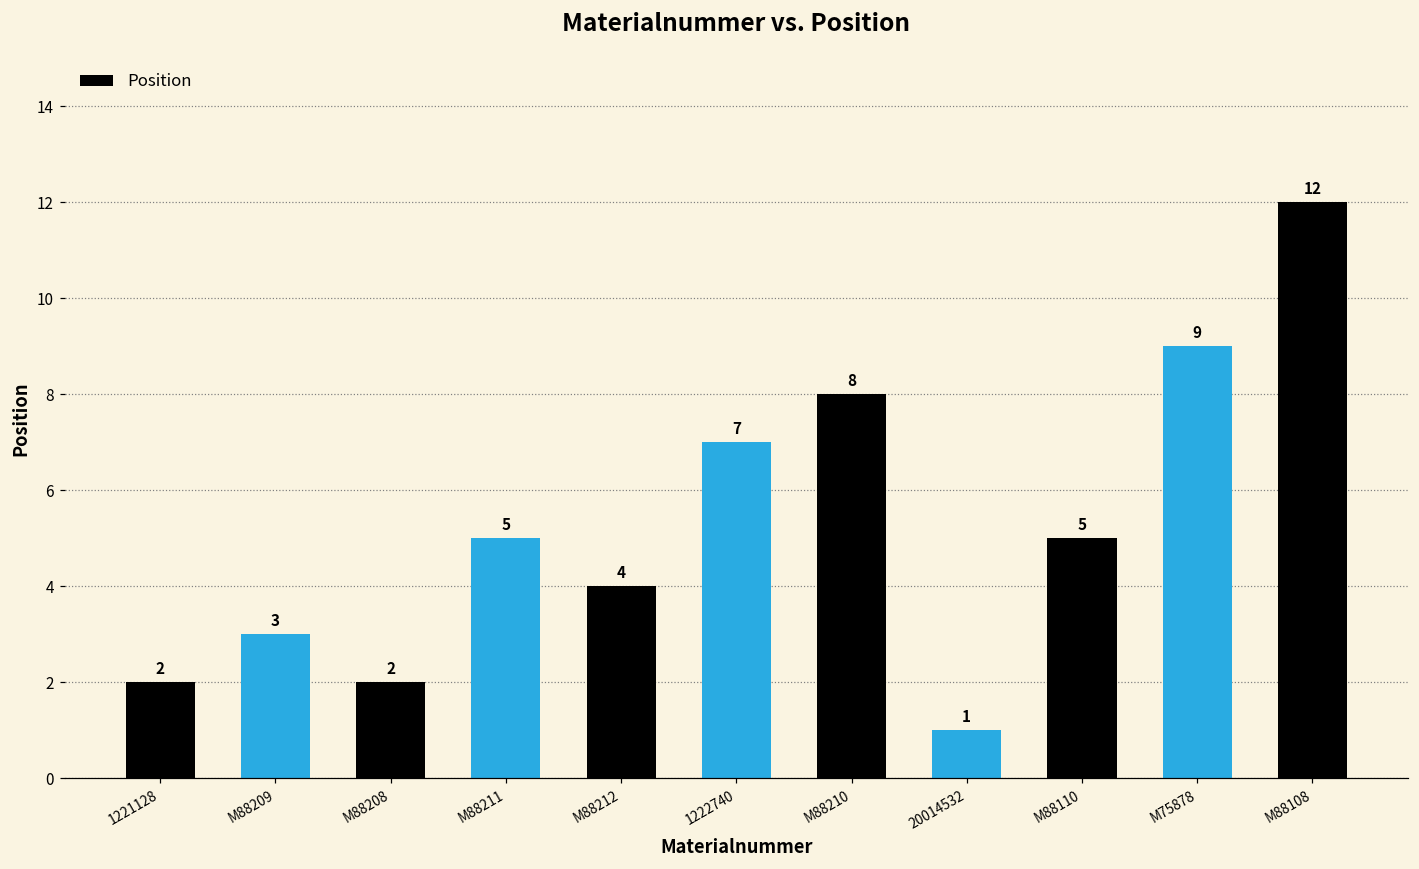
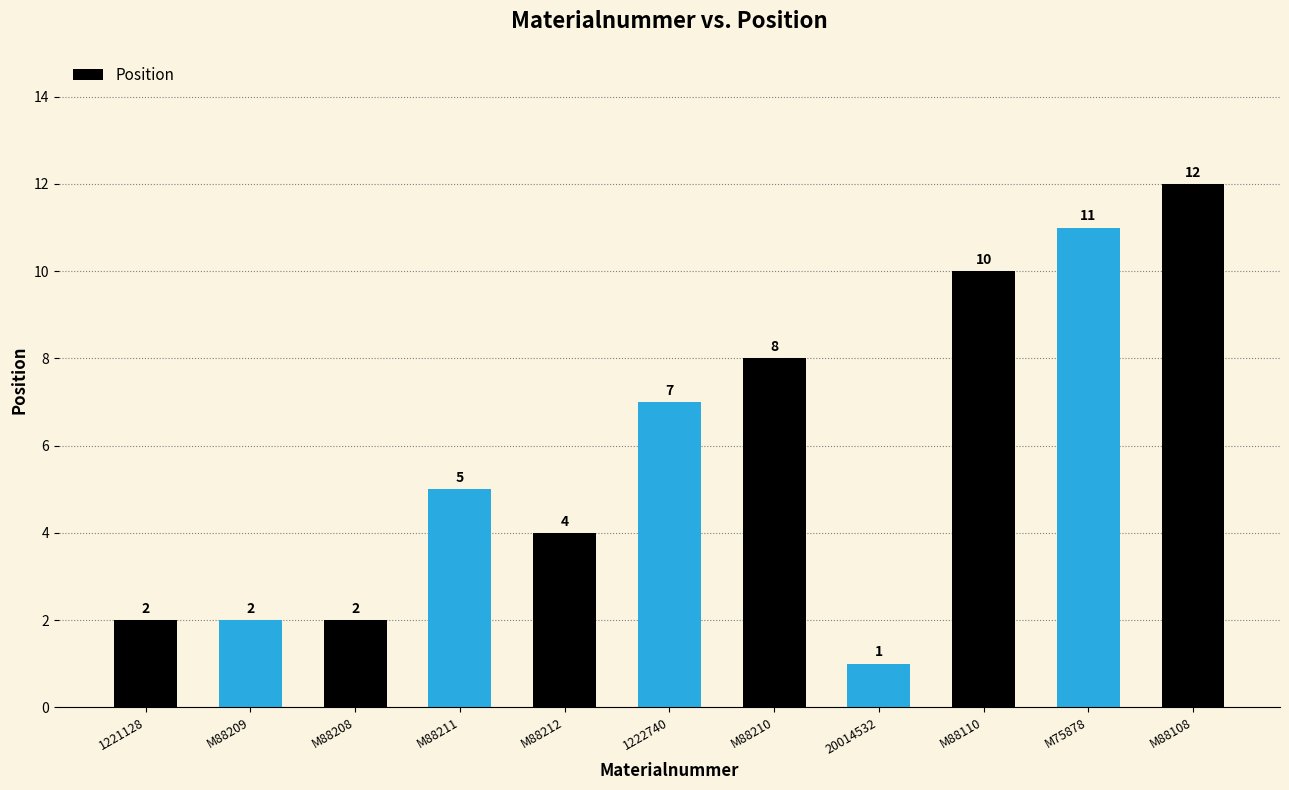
  {
    "1221128": 2,
-   "M88209": 3,
+   "M88209": 2,
    "M88208": 2,
    "M88211": 5,
    "M88212": 4,
    "1222740": 7,
    "M88210": 8,
    "20014532": 1,
-   "M88110": 5,
-   "M75878": 9,
+   "M88110": 10,
+   "M75878": 11,
    "M88108": 12
  }
